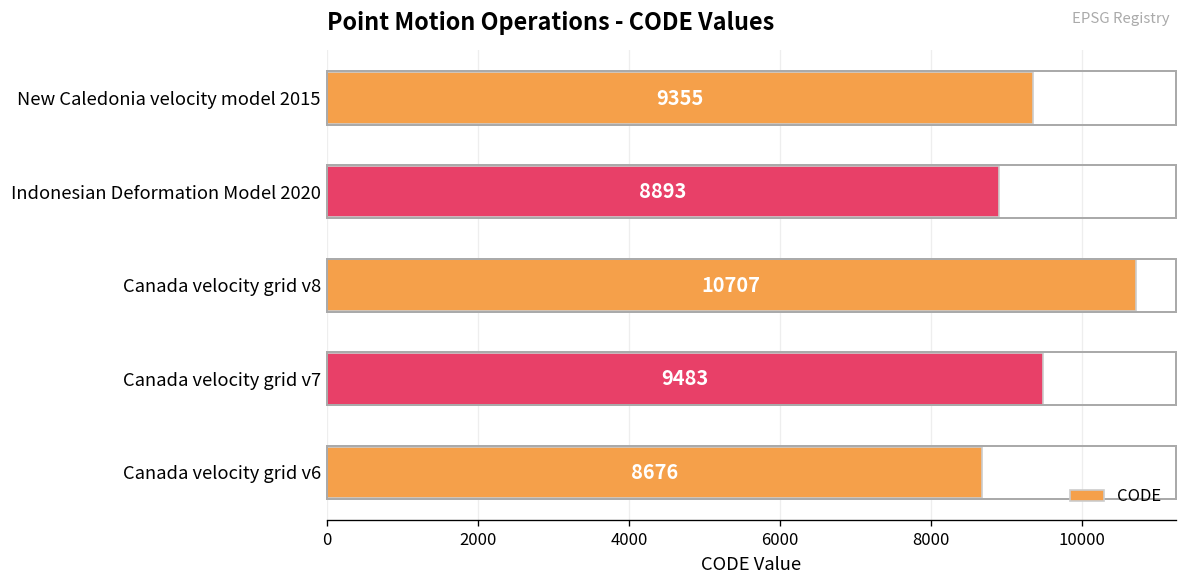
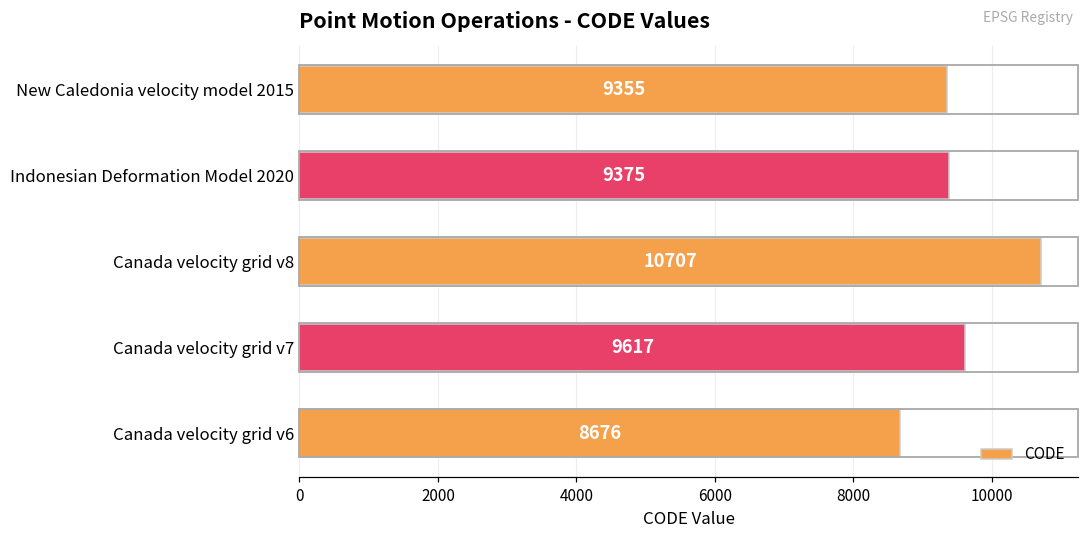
  {
    "New Caledonia velocity model 2015": 9355,
-   "Indonesian Deformation Model 2020": 8893,
+   "Indonesian Deformation Model 2020": 9375,
    "Canada velocity grid v8": 10707,
-   "Canada velocity grid v7": 9483,
+   "Canada velocity grid v7": 9617,
    "Canada velocity grid v6": 8676
  }
